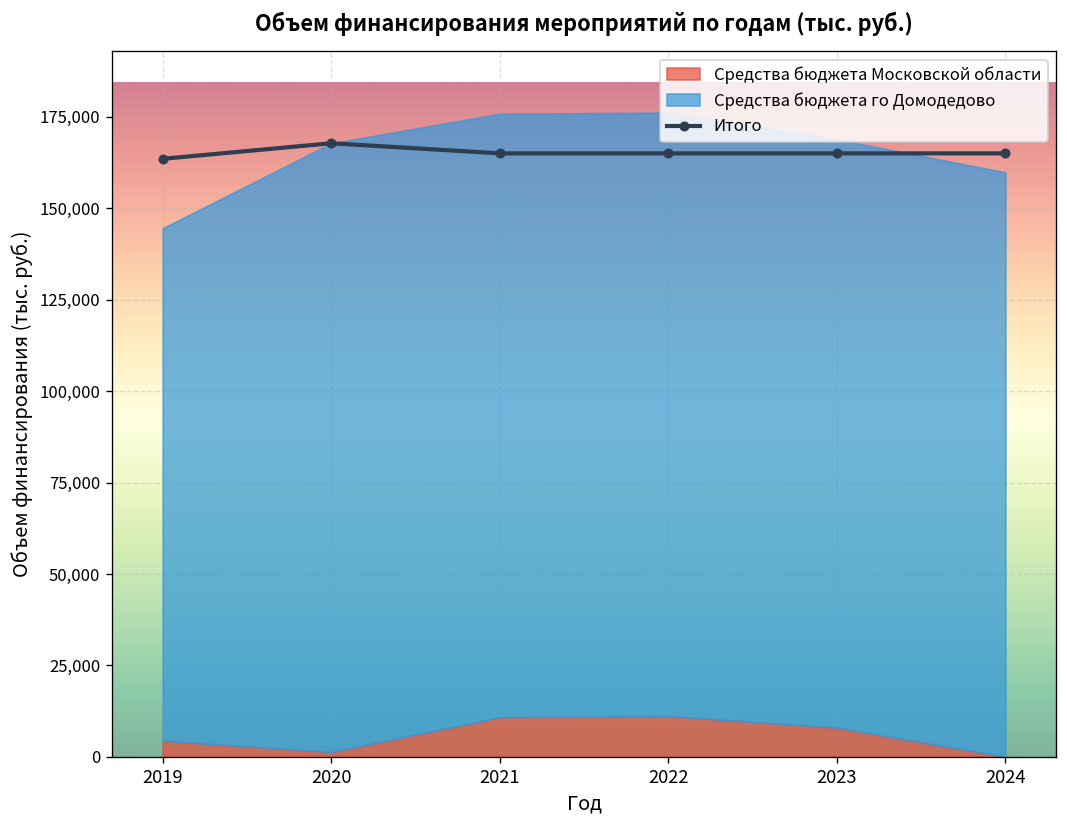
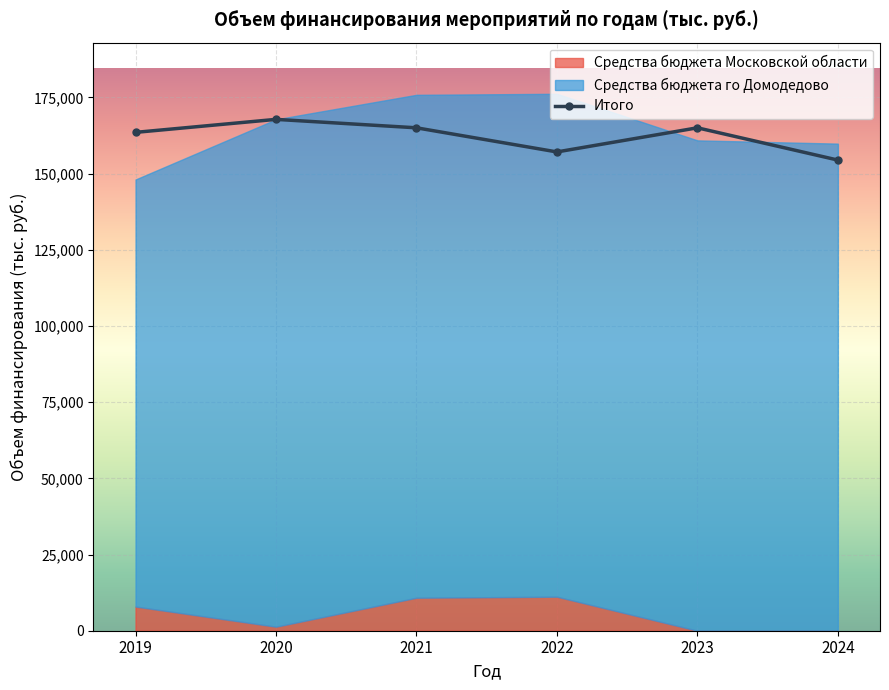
  {
    "Средства бюджета Московской области": {
-     "2019": "4,000",
+     "2019": "8,000",
      "2020": "1,000",
      "2021": "11,000",
      "2022": "11,000",
-     "2023": "8,000",
+     "2023": "0",
      "2024": "0"
    },
    "Итого": {
      "2019": "164,000",
      "2021": "165,000",
-     "2022": "165,000",
+     "2022": "157,000",
      "2023": "165,000",
-     "2024": "165,000"
+     "2024": "154,000"
    },
    "Средства бюджета го Домодедово": {
      "2019": "140,000",
      "2021": "165,000",
      "2024": "160,000"
    }
  }
